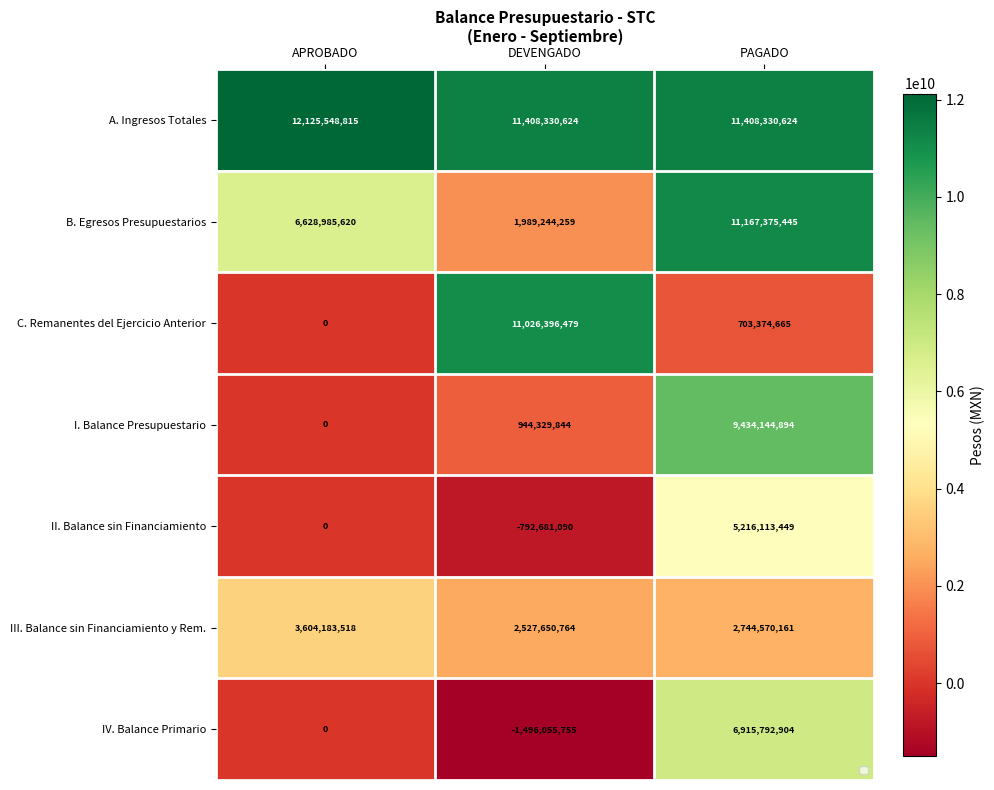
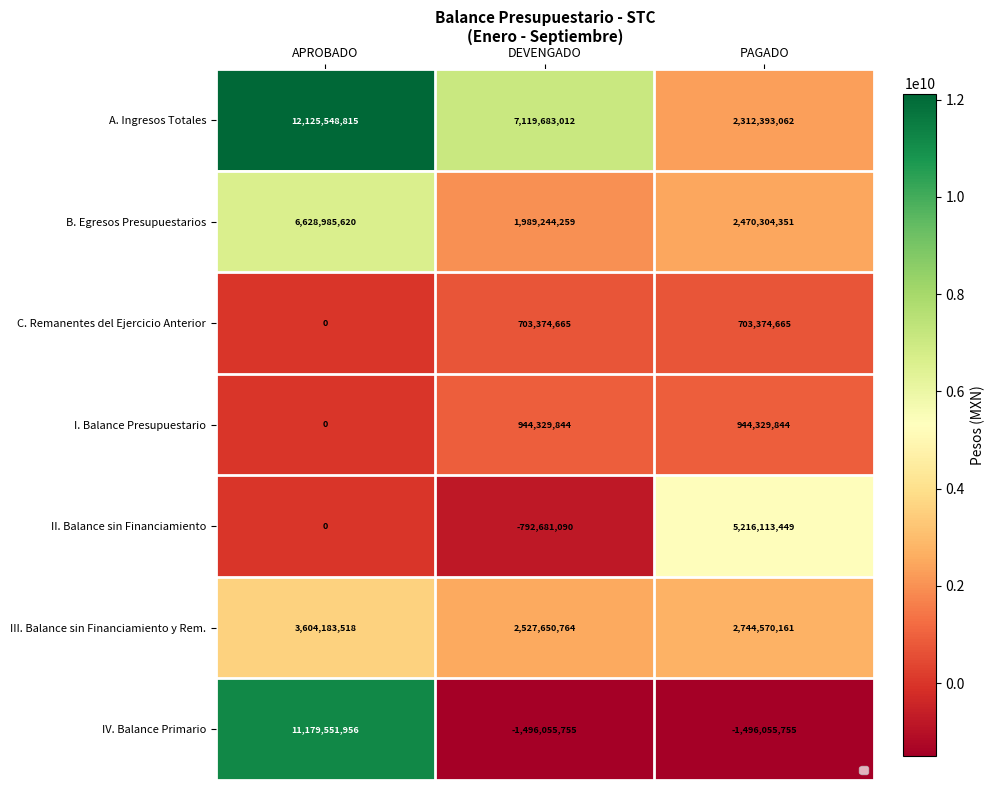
  {
    "A. Ingresos Totales": {
      "APROBADO": "12,125,548,815",
-     "DEVENGADO": "11,408,330,624",
-     "PAGADO": "11,408,330,624"
+     "DEVENGADO": "7,119,683,012",
+     "PAGADO": "2,312,393,062"
    },
    "B. Egresos Presupuestarios": {
      "APROBADO": "6,628,985,620",
      "DEVENGADO": "1,989,244,259",
-     "PAGADO": "11,167,375,445"
+     "PAGADO": "2,470,304,351"
    },
    "C. Remanentes del Ejercicio Anterior": {
      "APROBADO": "0",
-     "DEVENGADO": "11,026,396,479",
+     "DEVENGADO": "703,374,665",
      "PAGADO": "703,374,665"
    },
    "I. Balance Presupuestario": {
      "APROBADO": "0",
      "DEVENGADO": "944,329,844",
-     "PAGADO": "9,434,144,894"
+     "PAGADO": "944,329,844"
    },
    "II. Balance sin Financiamiento": {
      "APROBADO": "0",
      "DEVENGADO": "-792,681,090",
      "PAGADO": "5,216,113,449"
    },
    "III. Balance sin Financiamiento y Rem.": {
      "APROBADO": "3,604,183,518",
      "DEVENGADO": "2,527,650,764",
      "PAGADO": "2,744,570,161"
    },
    "IV. Balance Primario": {
-     "APROBADO": "0",
+     "APROBADO": "11,179,551,956",
      "DEVENGADO": "-1,496,055,755",
-     "PAGADO": "6,915,792,904"
+     "PAGADO": "-1,496,055,755"
    }
  }
